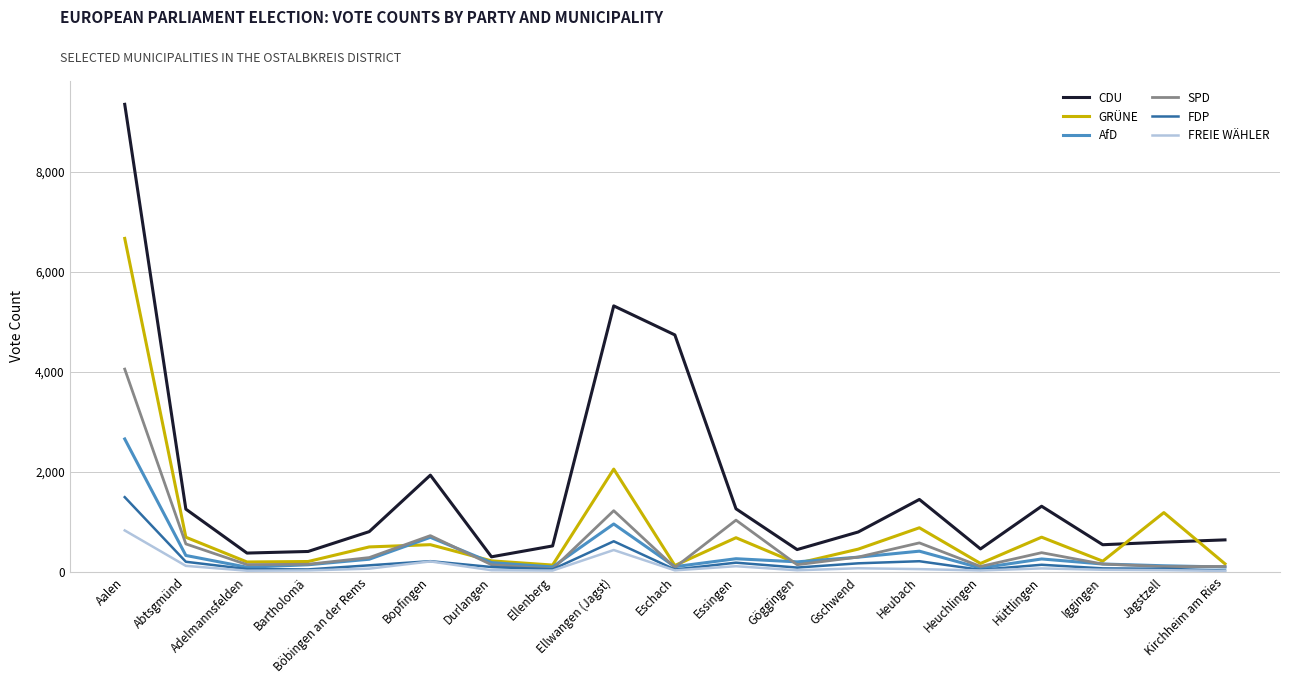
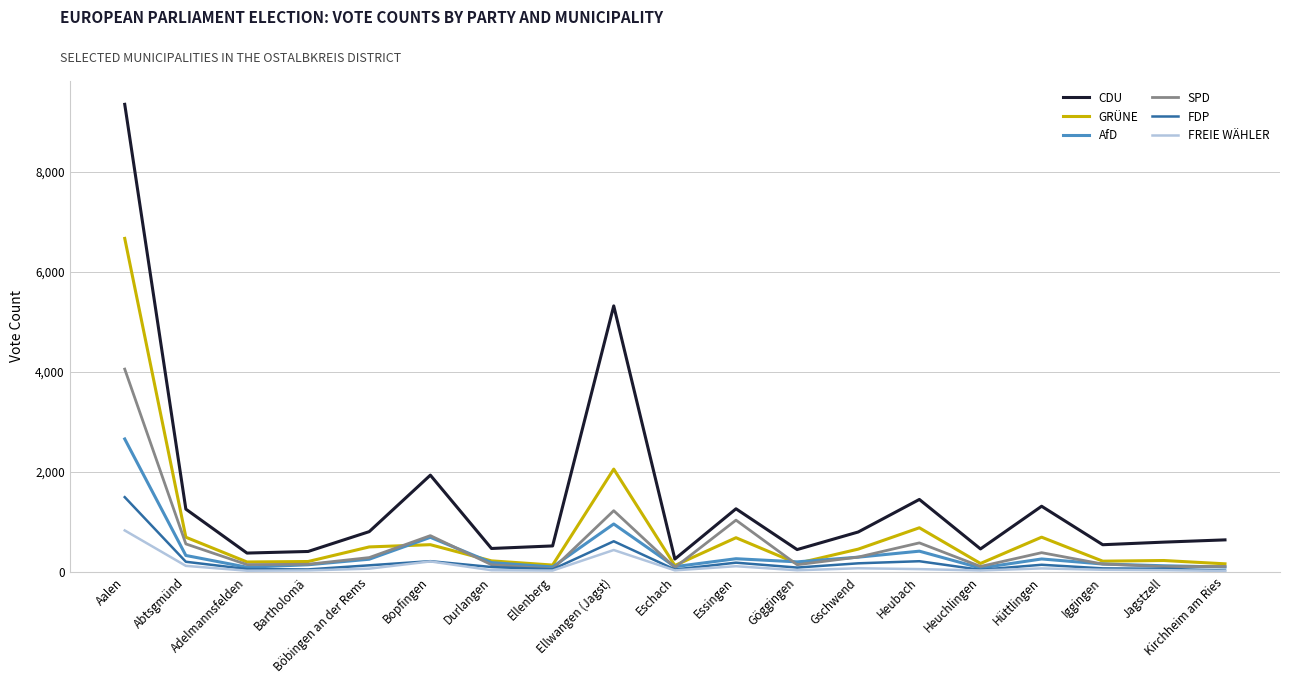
  {
    "CDU": {
      "Aalen": "9,400",
      "Abtsgmünd": "1,300",
      "Adelmannsfelden": "400",
      "Bartholomä": "400",
      "Böbingen an der Rems": "800",
      "Bopfingen": "1,900",
-     "Durlangen": "300",
+     "Durlangen": "500",
      "Ellenberg": "500",
      "Ellwangen (Jagst)": "5,300",
-     "Eschach": "4,700",
+     "Eschach": "300",
      "Essingen": "1,300",
      "Göggingen": "400",
      "Gschwend": "800",
      "Heubach": "1,500",
      "Heuchlingen": "500",
      "Hüttlingen": "1,300",
      "Iggingen": "500",
      "Jagstzell": "600",
      "Kirchheim am Ries": "600"
    },
    "GRÜNE": {
      "Aalen": "6,700",
      "Abtsgmünd": "700",
      "Adelmannsfelden": "200",
      "Bartholomä": "200",
      "Böbingen an der Rems": "500",
      "Bopfingen": "500",
      "Ellwangen (Jagst)": "2,100",
      "Essingen": "700",
      "Gschwend": "500",
      "Heubach": "900",
      "Heuchlingen": "200",
      "Hüttlingen": "700",
      "Iggingen": "200",
-     "Jagstzell": "1,200",
+     "Jagstzell": "200",
      "Kirchheim am Ries": "200"
    },
    "SPD": {
      "Aalen": "4,100",
      "Abtsgmünd": "600",
      "Adelmannsfelden": "100",
      "Ellwangen (Jagst)": "1,200",
      "Essingen": "1,000",
      "Heubach": "600",
      "Hüttlingen": "400"
    },
    "FREIE WÄHLER": {
      "Aalen": "800",
      "Abtsgmünd": "100",
      "Böbingen an der Rems": "100",
      "Durlangen": "0",
      "Ellwangen (Jagst)": "400",
      "Essingen": "100",
      "Göggingen": "0",
      "Gschwend": "100",
      "Heubach": "100",
      "Hüttlingen": "100"
    }
  }
